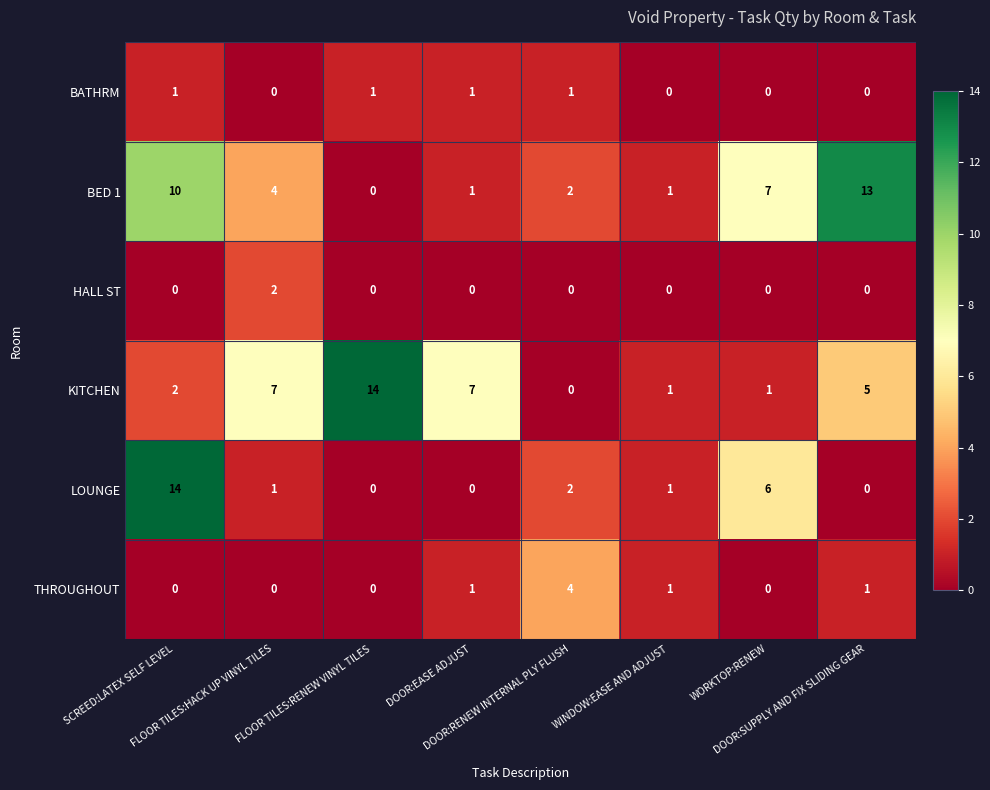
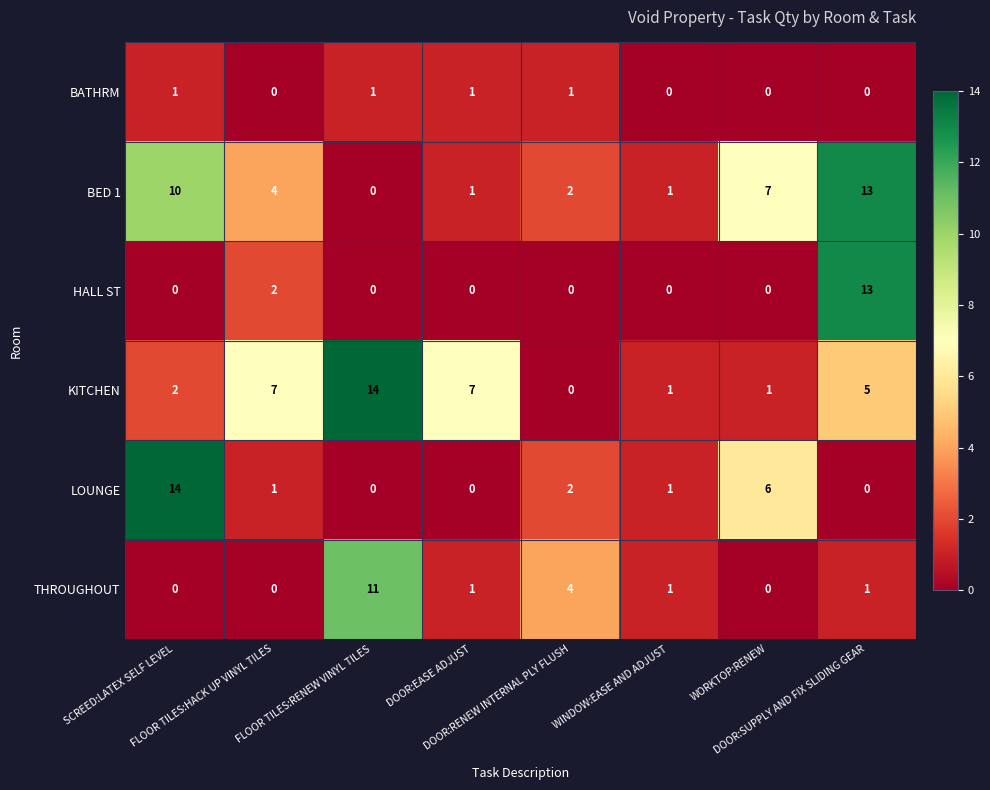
  {
    "BATHRM": {
      "SCREED:LATEX SELF LEVEL": 1,
      "FLOOR TILES:HACK UP VINYL TILES": 0,
      "FLOOR TILES:RENEW VINYL TILES": 1,
      "DOOR:EASE ADJUST": 1,
      "DOOR:RENEW INTERNAL PLY FLUSH": 1,
      "WINDOW:EASE AND ADJUST": 0,
      "WORKTOP:RENEW": 0,
      "DOOR:SUPPLY AND FIX SLIDING GEAR": 0
    },
    "BED 1": {
      "SCREED:LATEX SELF LEVEL": 10,
      "FLOOR TILES:HACK UP VINYL TILES": 4,
      "FLOOR TILES:RENEW VINYL TILES": 0,
      "DOOR:EASE ADJUST": 1,
      "DOOR:RENEW INTERNAL PLY FLUSH": 2,
      "WINDOW:EASE AND ADJUST": 1,
      "WORKTOP:RENEW": 7,
      "DOOR:SUPPLY AND FIX SLIDING GEAR": 13
    },
    "HALL ST": {
      "SCREED:LATEX SELF LEVEL": 0,
      "FLOOR TILES:HACK UP VINYL TILES": 2,
      "FLOOR TILES:RENEW VINYL TILES": 0,
      "DOOR:EASE ADJUST": 0,
      "DOOR:RENEW INTERNAL PLY FLUSH": 0,
      "WINDOW:EASE AND ADJUST": 0,
      "WORKTOP:RENEW": 0,
-     "DOOR:SUPPLY AND FIX SLIDING GEAR": 0
+     "DOOR:SUPPLY AND FIX SLIDING GEAR": 13
    },
    "KITCHEN": {
      "SCREED:LATEX SELF LEVEL": 2,
      "FLOOR TILES:HACK UP VINYL TILES": 7,
      "FLOOR TILES:RENEW VINYL TILES": 14,
      "DOOR:EASE ADJUST": 7,
      "DOOR:RENEW INTERNAL PLY FLUSH": 0,
      "WINDOW:EASE AND ADJUST": 1,
      "WORKTOP:RENEW": 1,
      "DOOR:SUPPLY AND FIX SLIDING GEAR": 5
    },
    "LOUNGE": {
      "SCREED:LATEX SELF LEVEL": 14,
      "FLOOR TILES:HACK UP VINYL TILES": 1,
      "FLOOR TILES:RENEW VINYL TILES": 0,
      "DOOR:EASE ADJUST": 0,
      "DOOR:RENEW INTERNAL PLY FLUSH": 2,
      "WINDOW:EASE AND ADJUST": 1,
      "WORKTOP:RENEW": 6,
      "DOOR:SUPPLY AND FIX SLIDING GEAR": 0
    },
    "THROUGHOUT": {
      "SCREED:LATEX SELF LEVEL": 0,
      "FLOOR TILES:HACK UP VINYL TILES": 0,
-     "FLOOR TILES:RENEW VINYL TILES": 0,
+     "FLOOR TILES:RENEW VINYL TILES": 11,
      "DOOR:EASE ADJUST": 1,
      "DOOR:RENEW INTERNAL PLY FLUSH": 4,
      "WINDOW:EASE AND ADJUST": 1,
      "WORKTOP:RENEW": 0,
      "DOOR:SUPPLY AND FIX SLIDING GEAR": 1
    }
  }
